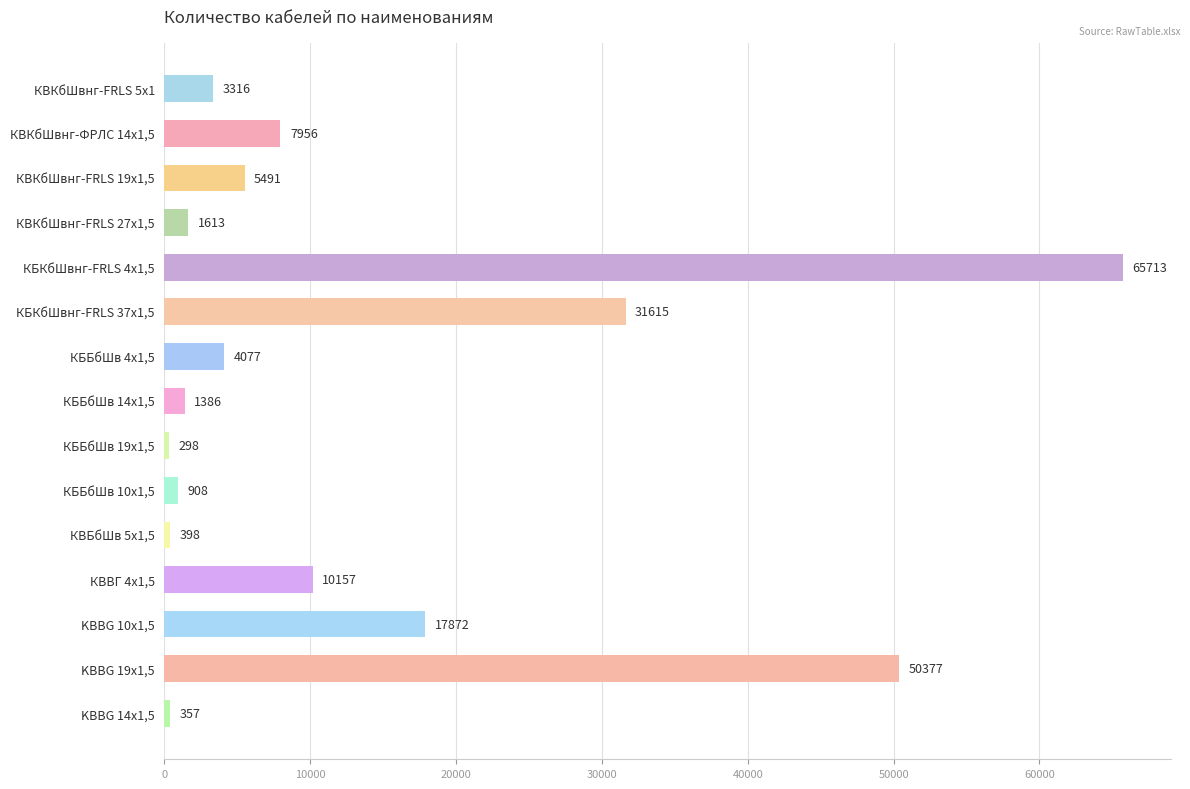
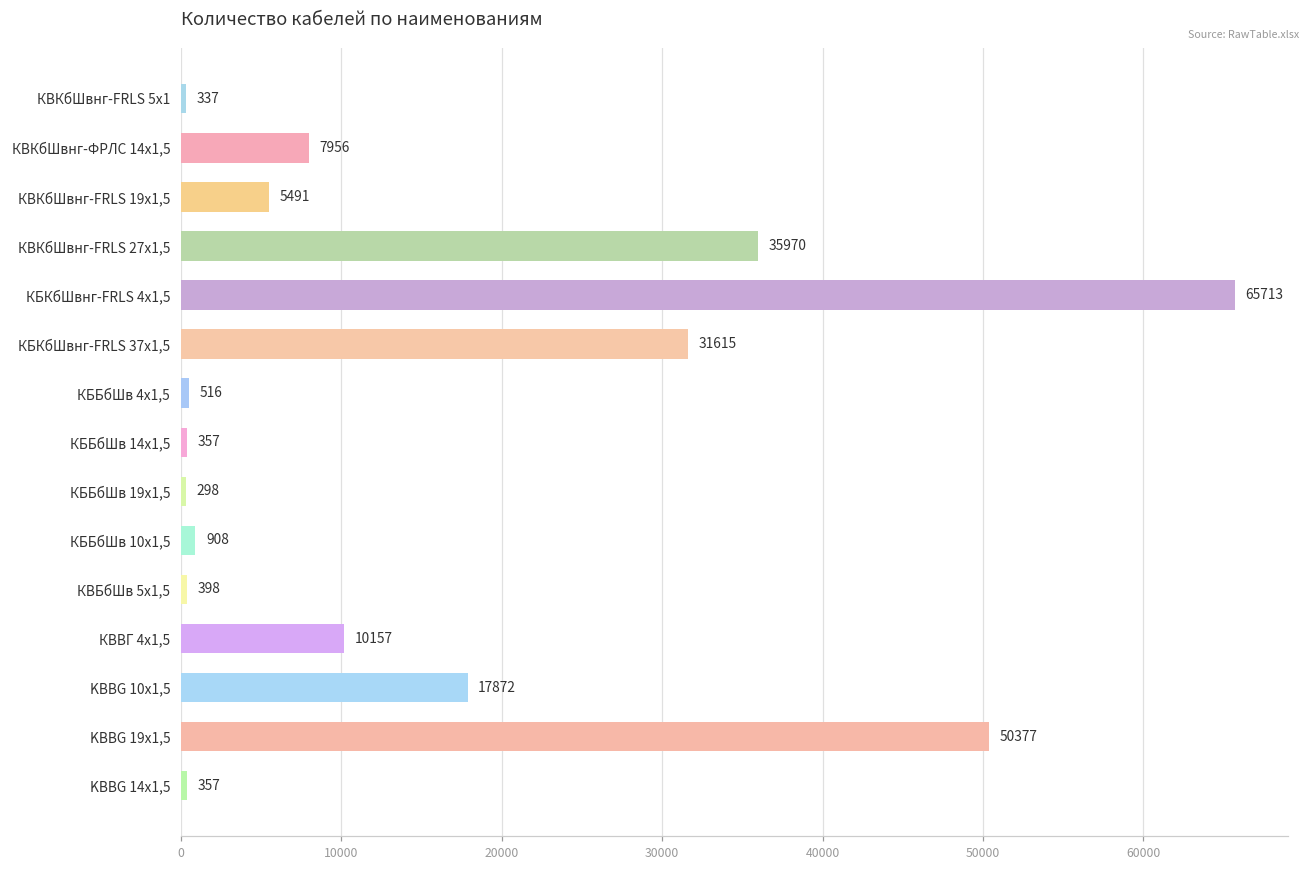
  {
-   "КВКбШвнг-FRLS 5x1": 3316,
+   "КВКбШвнг-FRLS 5x1": 337,
    "КВКбШвнг-ФРЛС 14х1,5": 7956,
    "КВКбШвнг-FRLS 19x1,5": 5491,
-   "КВКбШвнг-FRLS 27x1,5": 1613,
+   "КВКбШвнг-FRLS 27x1,5": 35970,
    "КБКбШвнг-FRLS 4x1,5": 65713,
    "КБКбШвнг-FRLS 37x1,5": 31615,
-   "КББбШв 4х1,5": 4077,
-   "КББбШв 14x1,5": 1386,
+   "КББбШв 4х1,5": 516,
+   "КББбШв 14x1,5": 357,
    "КББбШв 19х1,5": 298,
    "КББбШв 10х1,5": 908,
    "КВБбШв 5x1,5": 398,
    "КВВГ 4х1,5": 10157,
    "KBBG 10x1,5": 17872,
    "KBBG 19x1,5": 50377,
    "KBBG 14x1,5": 357
  }
